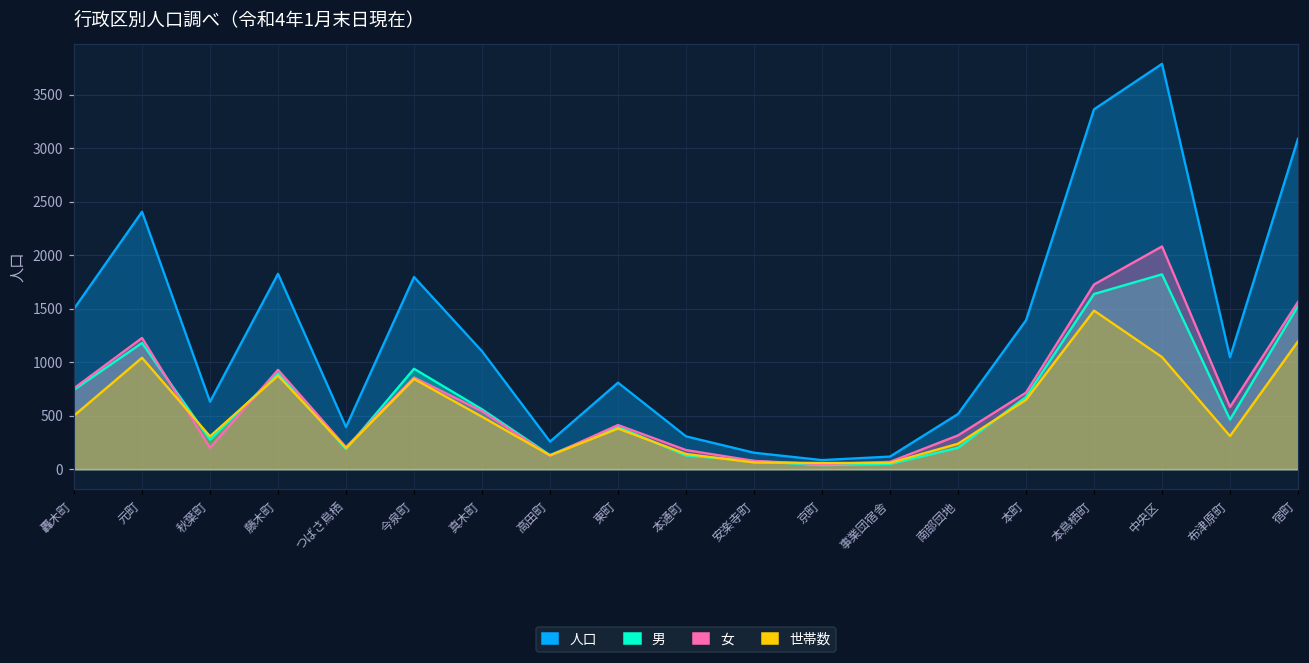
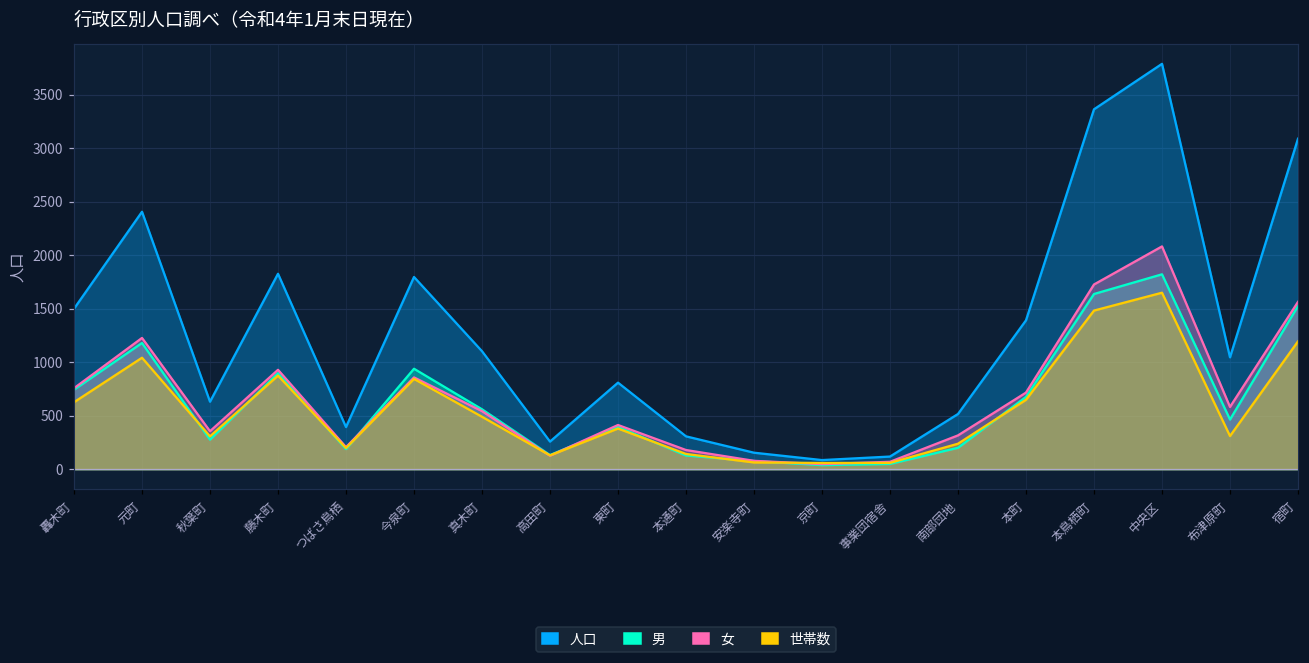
  {
    "女": {
      "元町": 1200,
-     "秋葉町": 200,
+     "秋葉町": 400,
      "藤木町": 900,
      "本通町": 200,
      "南部団地": 300,
      "本町": 700,
      "本鳥栖町": 1700,
      "中央区": 2100,
      "布津原町": 600,
      "宿町": 1600
    },
    "世帯数": {
-     "轟木町": 500,
+     "轟木町": 600,
      "元町": 1000,
      "秋葉町": 300,
      "真木町": 500,
      "南部団地": 200,
      "本町": 600,
      "本鳥栖町": 1500,
-     "中央区": 1000,
+     "中央区": 1700,
      "布津原町": 300,
      "宿町": 1200
    }
  }
